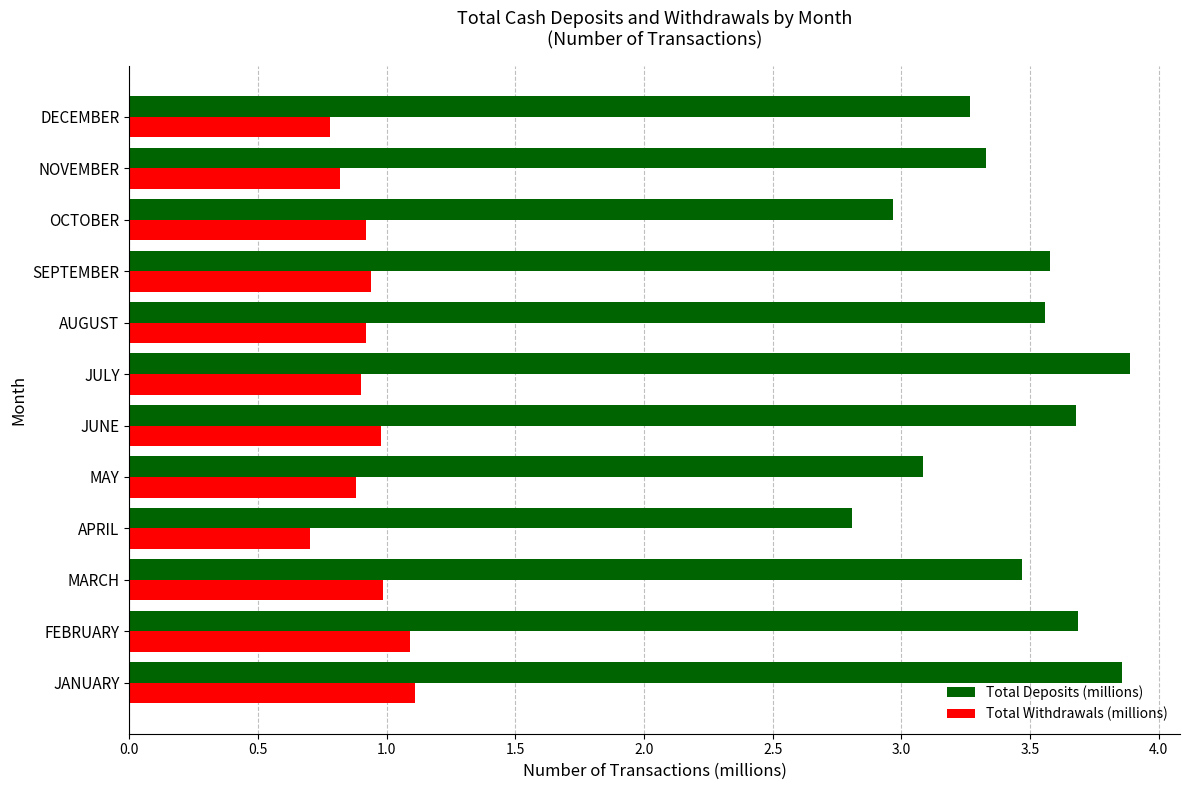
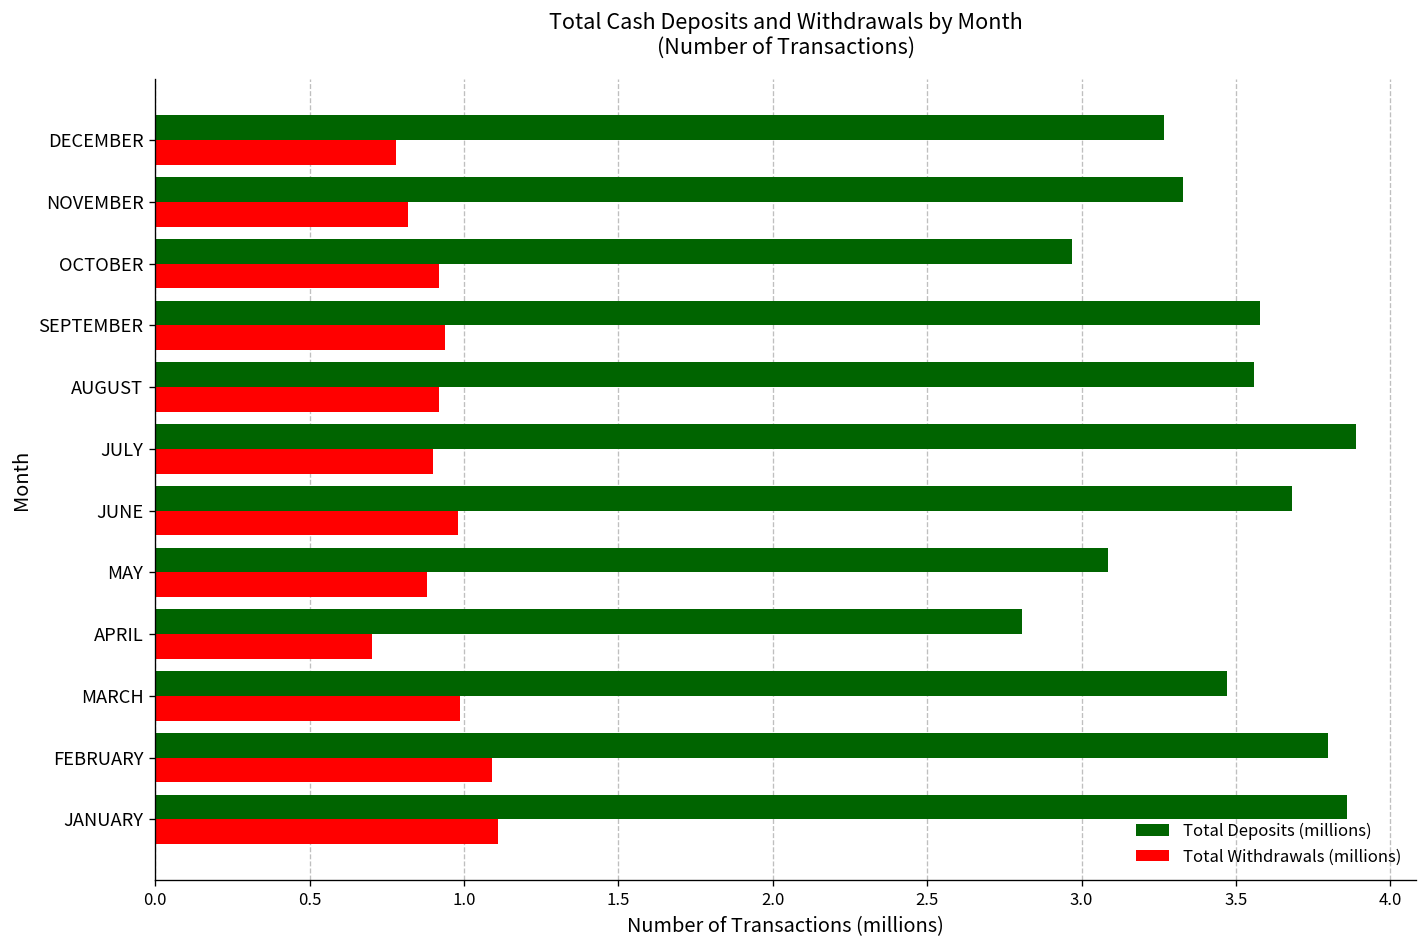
  {
    "Total Deposits (millions)": {
      "DECEMBER": 3.27,
      "NOVEMBER": 3.33,
      "OCTOBER": 2.97,
      "SEPTEMBER": 3.58,
      "AUGUST": 3.56,
      "JULY": 3.89,
      "JUNE": 3.68,
      "MAY": 3.08,
      "APRIL": 2.81,
      "MARCH": 3.47,
-     "FEBRUARY": 3.69,
+     "FEBRUARY": 3.80,
      "JANUARY": 3.86
    },
    "Total Withdrawals (millions)": {
      "DECEMBER": 0.78,
      "NOVEMBER": 0.82,
      "OCTOBER": 0.92,
      "SEPTEMBER": 0.94,
      "AUGUST": 0.92,
      "JULY": 0.90,
      "JUNE": 0.98,
      "MAY": 0.88,
      "APRIL": 0.70,
      "MARCH": 0.99,
      "FEBRUARY": 1.09,
      "JANUARY": 1.11
    }
  }
